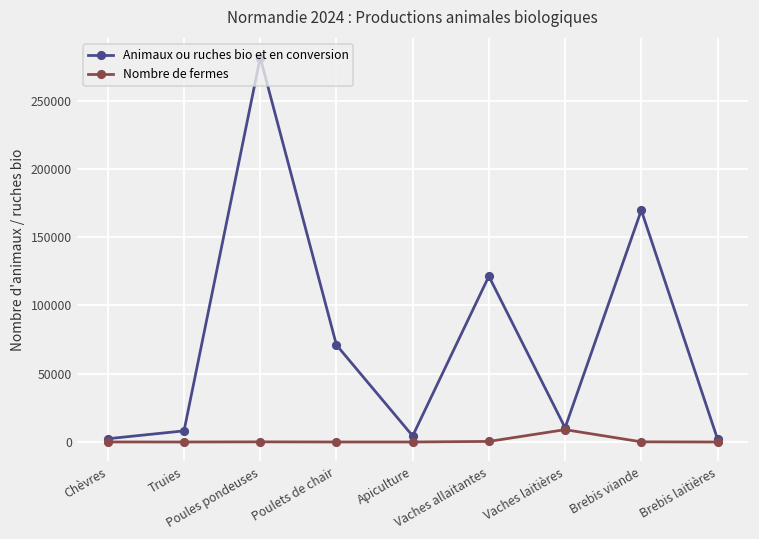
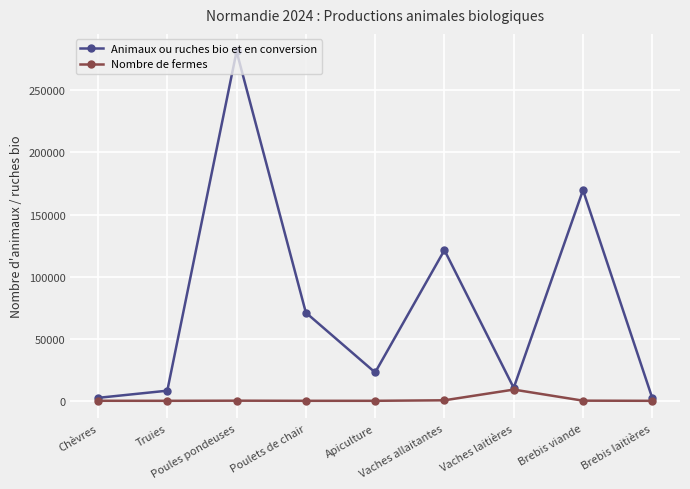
  {
    "Animaux ou ruches bio et en conversion": {
      "Chèvres": 2000,
      "Truies": 8000,
      "Poulets de chair": 71000,
-     "Apiculture": 4000,
+     "Apiculture": 23000,
      "Vaches allaitantes": 121000,
      "Brebis viande": 170000,
      "Brebis laitières": 2000
    },
    "Nombre de fermes": {
      "Chèvres": 0,
      "Truies": 0,
      "Poules pondeuses": 0,
      "Poulets de chair": 0,
      "Apiculture": 0,
      "Vaches allaitantes": 0,
      "Brebis viande": 0,
      "Brebis laitières": 0
    }
  }
